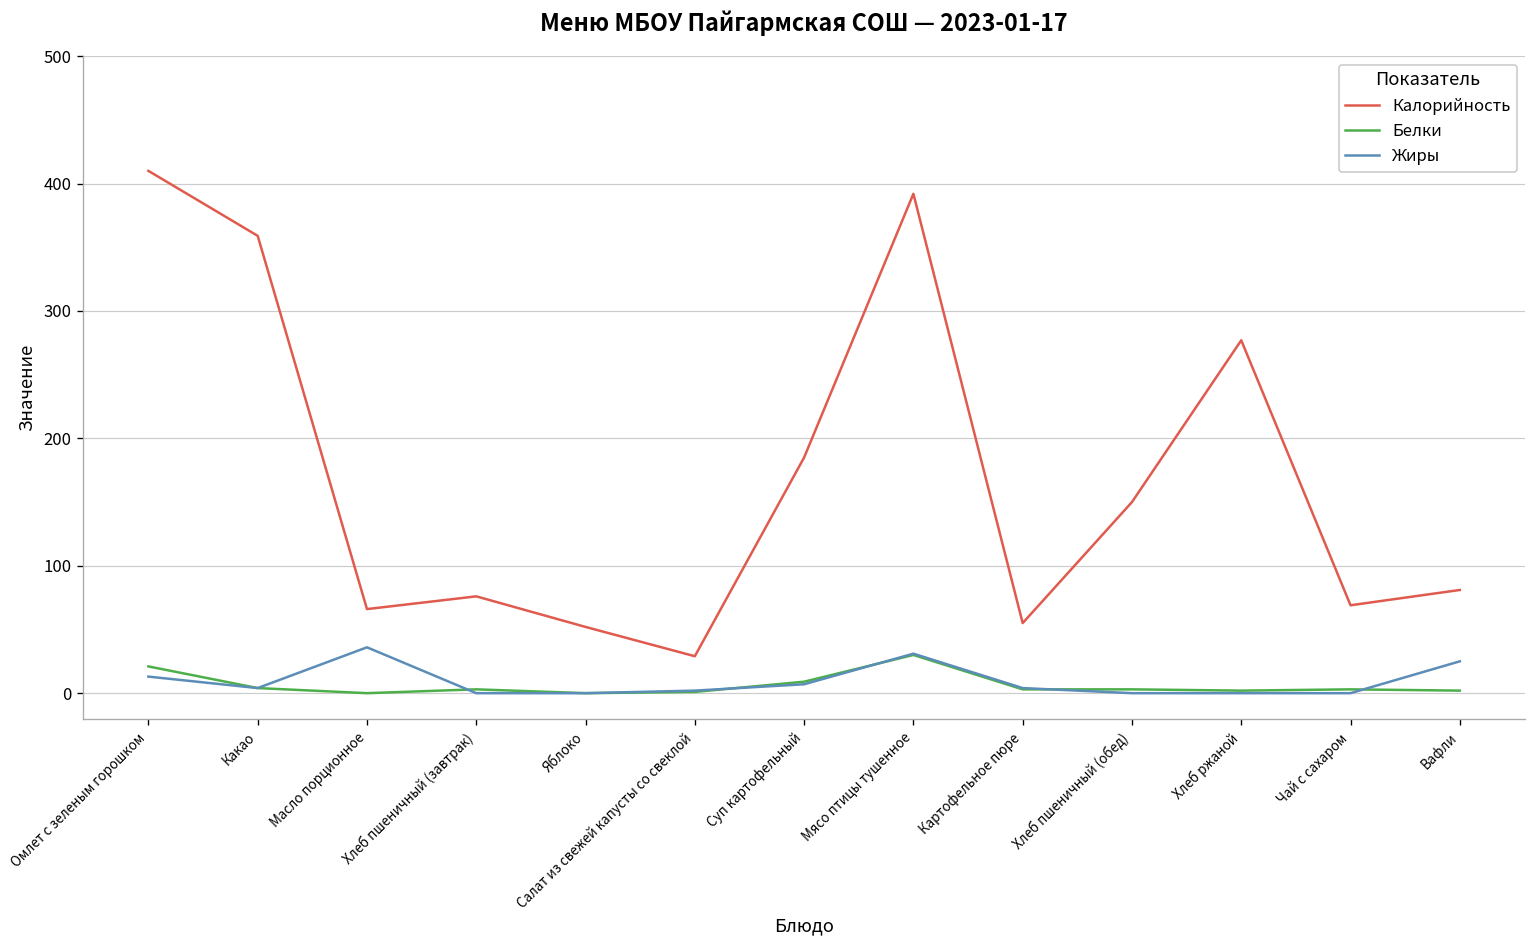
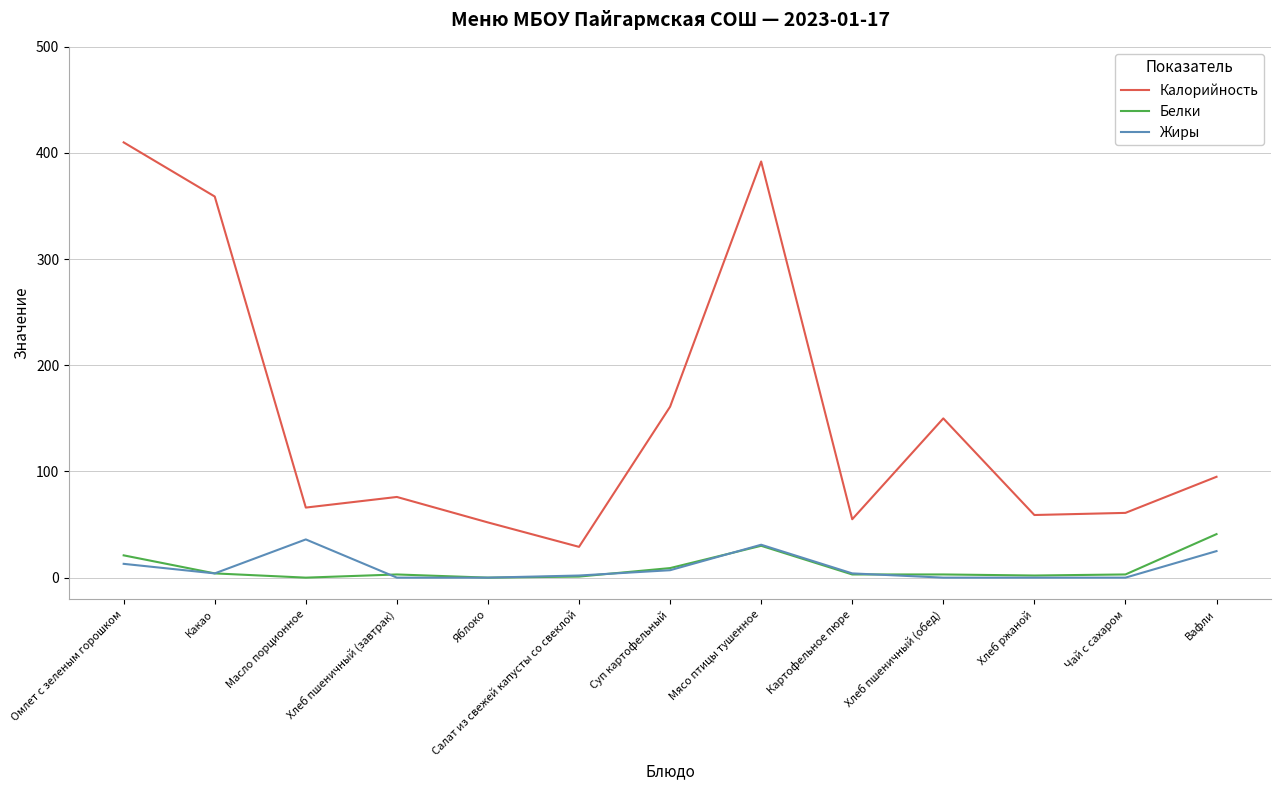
  {
    "Калорийность": {
      "Омлет с зеленым горошком": 410,
      "Какао": 359,
      "Масло порционное": 66,
      "Хлеб пшеничный (завтрак)": 76,
      "Яблоко": 52,
      "Салат из свежей капусты со свеклой": 29,
-     "Суп картофельный": 185,
+     "Суп картофельный": 161,
      "Мясо птицы тушенное": 392,
      "Картофельное пюре": 55,
      "Хлеб пшеничный (обед)": 150,
-     "Хлеб ржаной": 277,
-     "Чай с сахаром": 69,
-     "Вафли": 81
+     "Хлеб ржаной": 59,
+     "Чай с сахаром": 61,
+     "Вафли": 95
    },
    "Белки": {
      "Омлет с зеленым горошком": 21,
      "Масло порционное": 0,
      "Хлеб пшеничный (завтрак)": 3,
      "Хлеб пшеничный (обед)": 3,
      "Чай с сахаром": 3,
-     "Вафли": 2
+     "Вафли": 41
    },
    "Жиры": {
      "Омлет с зеленым горошком": 13,
      "Масло порционное": 36,
      "Хлеб пшеничный (завтрак)": 0,
      "Хлеб пшеничный (обед)": 0,
      "Чай с сахаром": 0,
      "Вафли": 25
    }
  }
